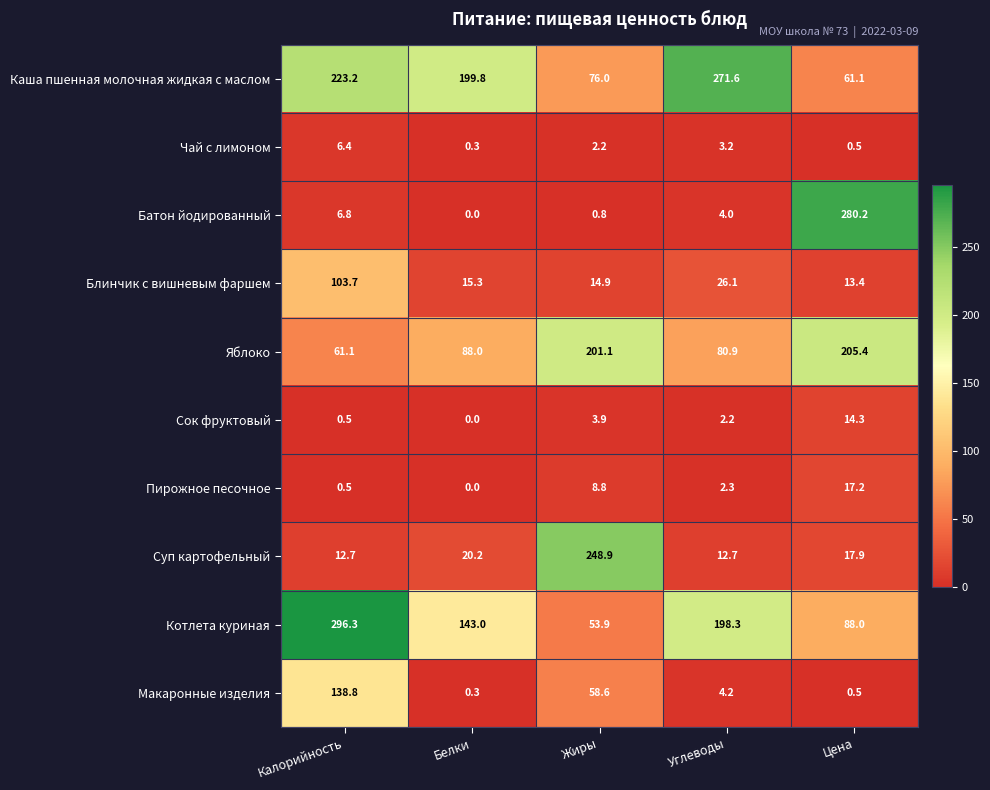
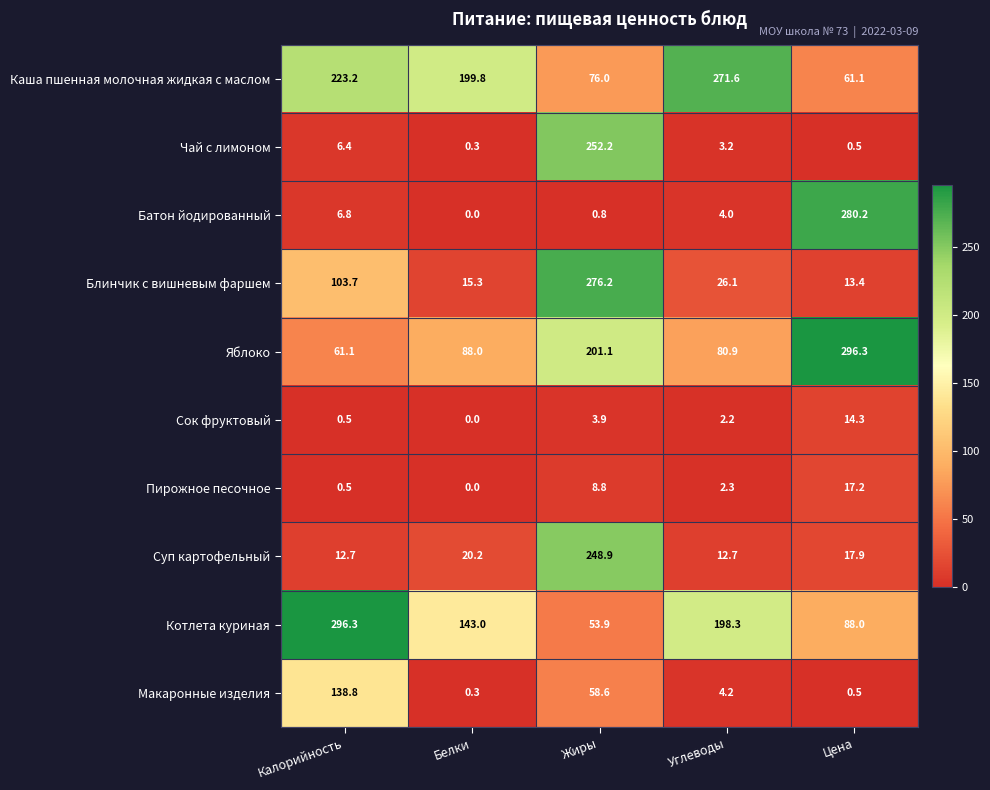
  {
    "Каша пшенная молочная жидкая с маслом": {
      "Калорийность": 223.2,
      "Белки": 199.8,
      "Жиры": 76.0,
      "Углеводы": 271.6,
      "Цена": 61.1
    },
    "Чай с лимоном": {
      "Калорийность": 6.4,
      "Белки": 0.3,
-     "Жиры": 2.2,
+     "Жиры": 252.2,
      "Углеводы": 3.2,
      "Цена": 0.5
    },
    "Батон йодированный": {
      "Калорийность": 6.8,
      "Белки": 0.0,
      "Жиры": 0.8,
      "Углеводы": 4.0,
      "Цена": 280.2
    },
    "Блинчик с вишневым фаршем": {
      "Калорийность": 103.7,
      "Белки": 15.3,
-     "Жиры": 14.9,
+     "Жиры": 276.2,
      "Углеводы": 26.1,
      "Цена": 13.4
    },
    "Яблоко": {
      "Калорийность": 61.1,
      "Белки": 88.0,
      "Жиры": 201.1,
      "Углеводы": 80.9,
-     "Цена": 205.4
+     "Цена": 296.3
    },
    "Сок фруктовый": {
      "Калорийность": 0.5,
      "Белки": 0.0,
      "Жиры": 3.9,
      "Углеводы": 2.2,
      "Цена": 14.3
    },
    "Пирожное песочное": {
      "Калорийность": 0.5,
      "Белки": 0.0,
      "Жиры": 8.8,
      "Углеводы": 2.3,
      "Цена": 17.2
    },
    "Суп картофельный": {
      "Калорийность": 12.7,
      "Белки": 20.2,
      "Жиры": 248.9,
      "Углеводы": 12.7,
      "Цена": 17.9
    },
    "Котлета куриная": {
      "Калорийность": 296.3,
      "Белки": 143.0,
      "Жиры": 53.9,
      "Углеводы": 198.3,
      "Цена": 88.0
    },
    "Макаронные изделия": {
      "Калорийность": 138.8,
      "Белки": 0.3,
      "Жиры": 58.6,
      "Углеводы": 4.2,
      "Цена": 0.5
    }
  }
